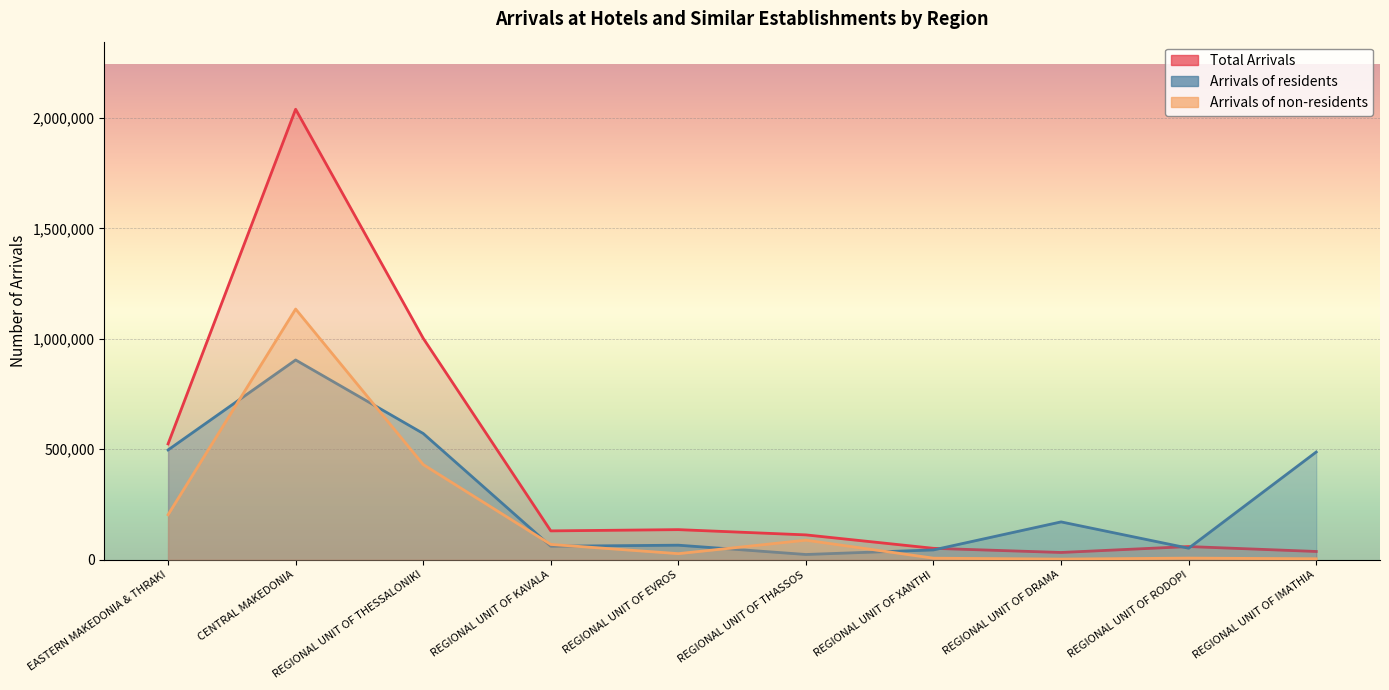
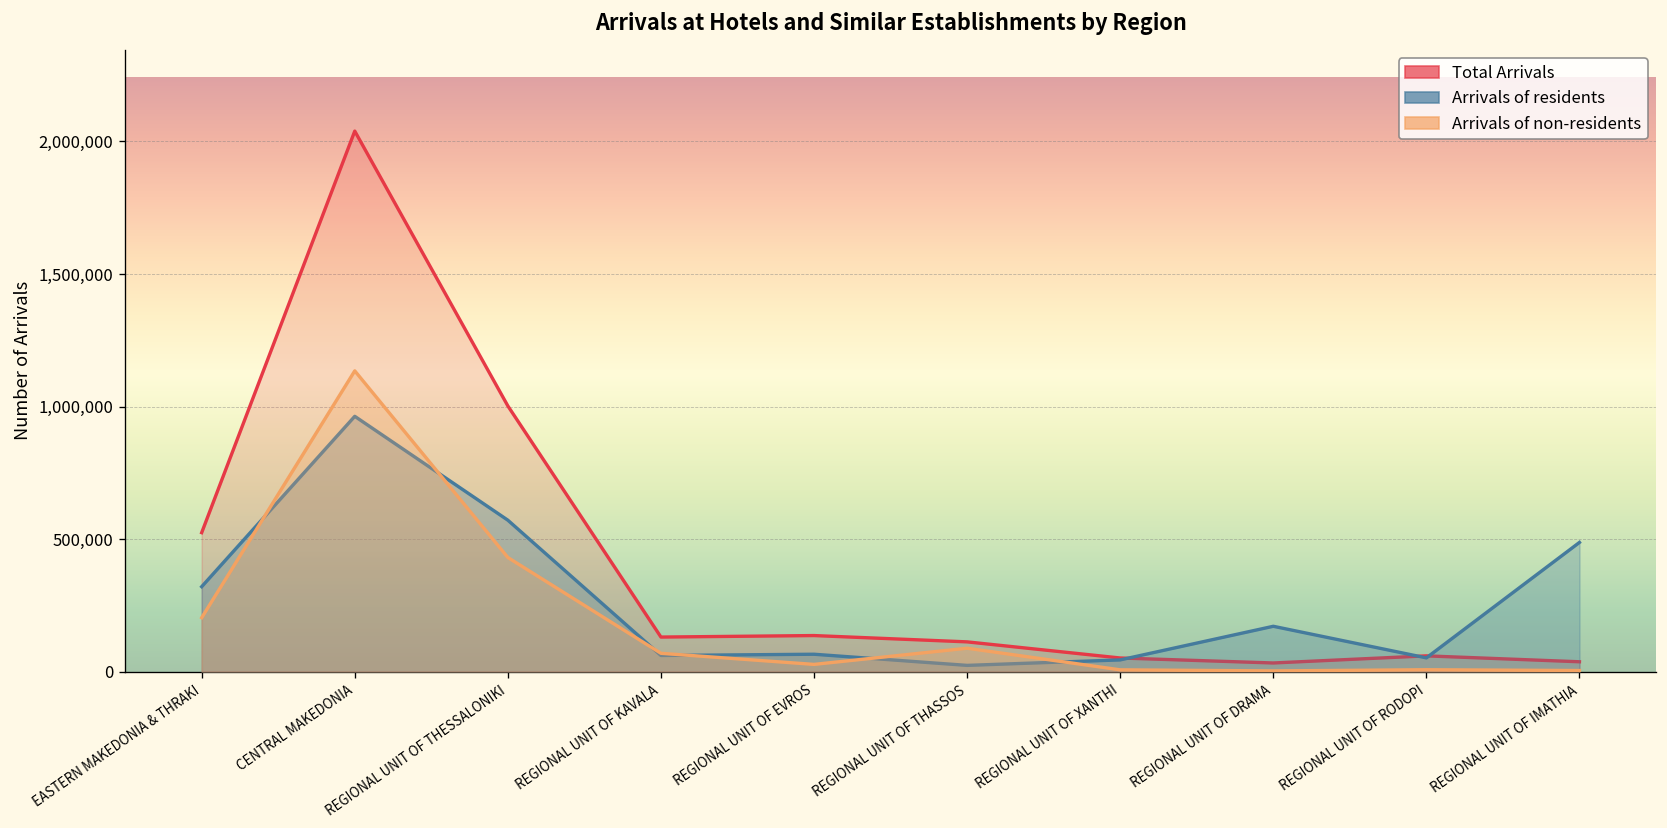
  {
    "Arrivals of residents": {
-     "EASTERN MAKEDONIA & THRAKI": "500,000",
-     "CENTRAL MAKEDONIA": "900,000",
+     "EASTERN MAKEDONIA & THRAKI": "320,000",
+     "CENTRAL MAKEDONIA": "960,000",
      "REGIONAL UNIT OF THESSALONIKI": "570,000",
      "REGIONAL UNIT OF EVROS": "70,000",
      "REGIONAL UNIT OF THASSOS": "20,000",
      "REGIONAL UNIT OF DRAMA": "170,000",
      "REGIONAL UNIT OF IMATHIA": "490,000"
    }
  }
